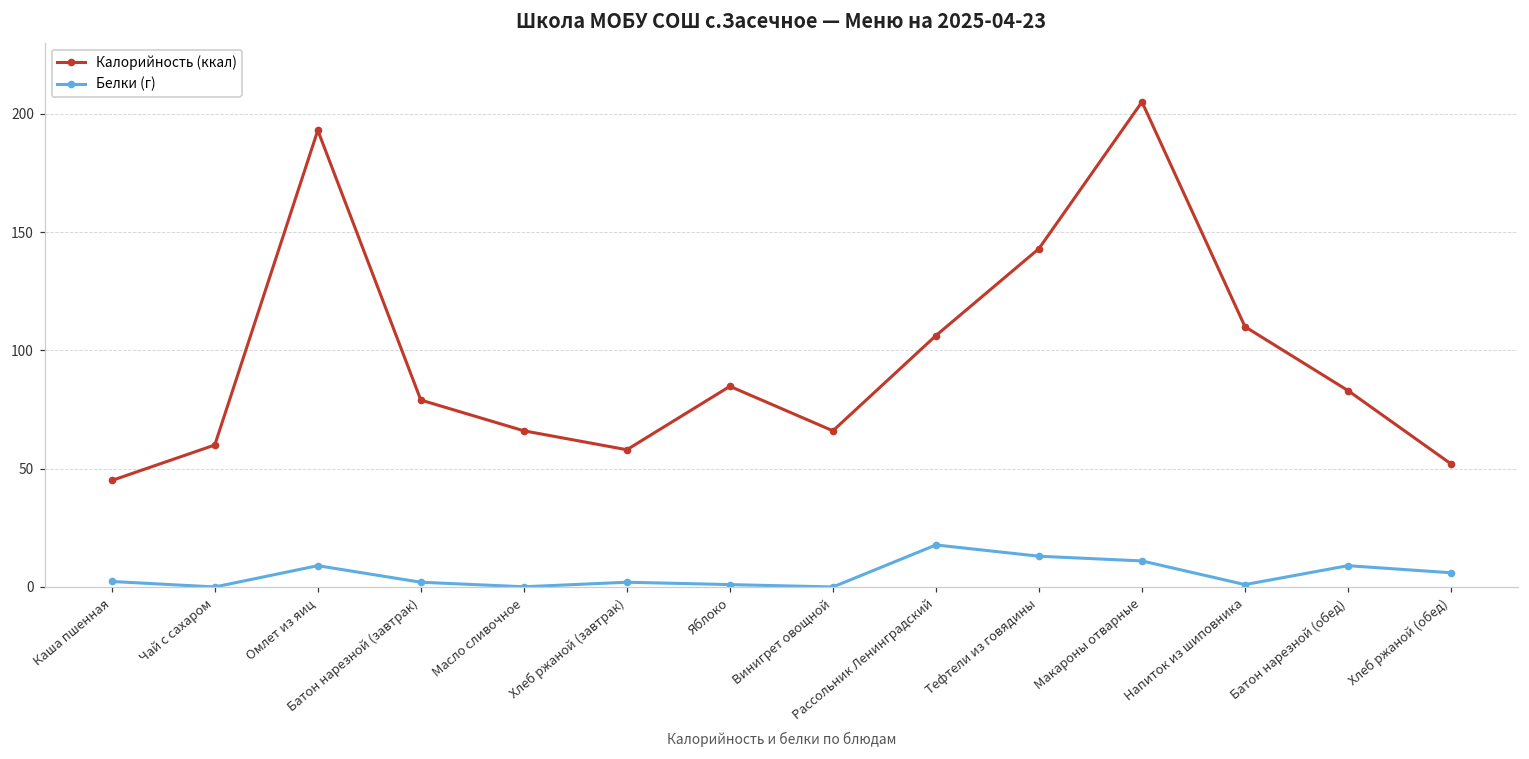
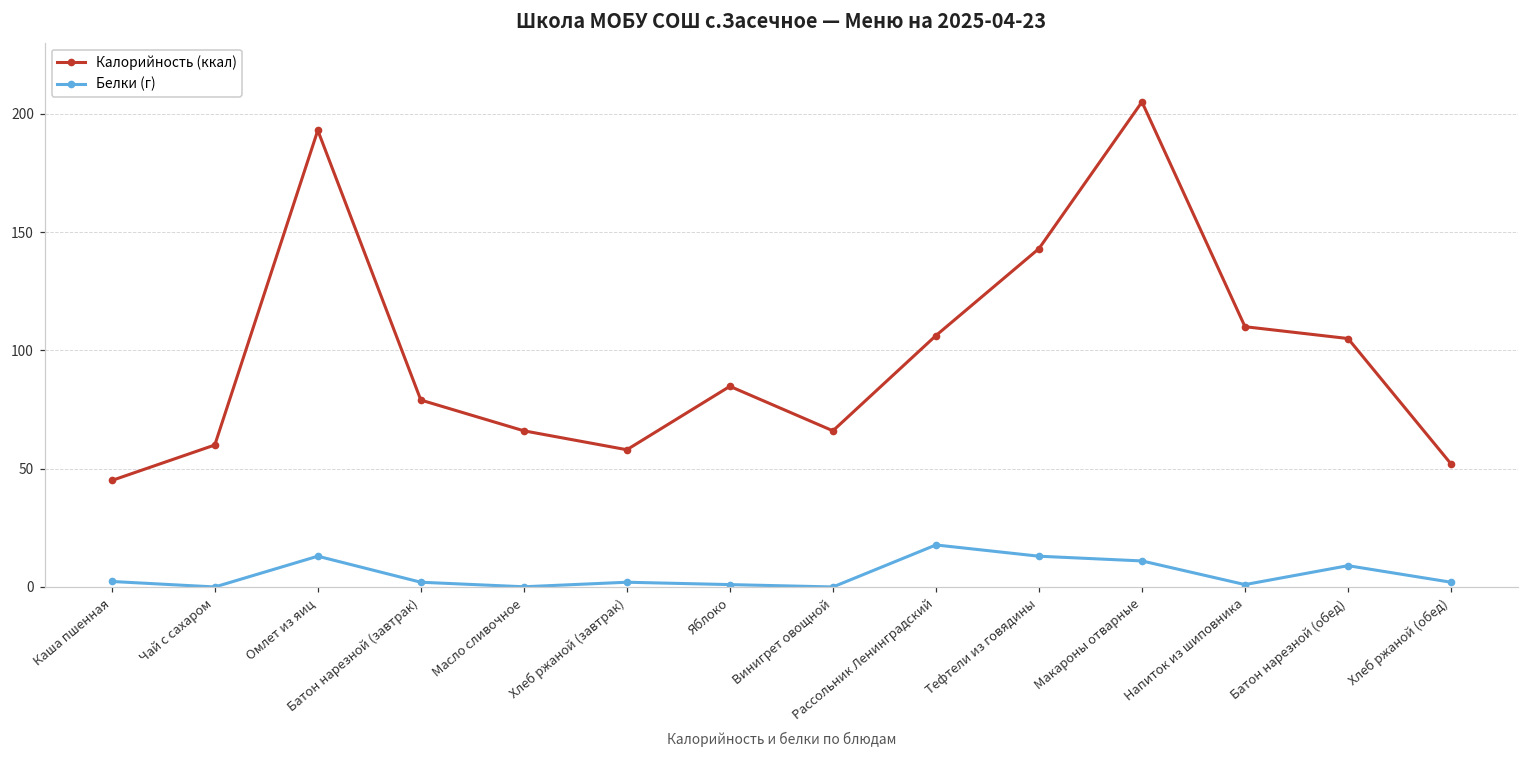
  {
    "Калорийность (ккал)": {
      "Каша пшенная": 45,
      "Чай с сахаром": 60,
      "Омлет из яиц": 193,
      "Батон нарезной (завтрак)": 79,
      "Масло сливочное": 66,
      "Хлеб ржаной (завтрак)": 58,
      "Яблоко": 85,
      "Винигрет овощной": 66,
      "Рассольник Ленинградский": 106,
      "Тефтели из говядины": 143,
      "Макароны отварные": 205,
      "Напиток из шиповника": 110,
-     "Батон нарезной (обед)": 83,
+     "Батон нарезной (обед)": 105,
      "Хлеб ржаной (обед)": 52
    },
    "Белки (г)": {
      "Каша пшенная": 2,
      "Чай с сахаром": 0,
-     "Омлет из яиц": 9,
+     "Омлет из яиц": 13,
      "Батон нарезной (завтрак)": 2,
      "Масло сливочное": 0,
      "Хлеб ржаной (завтрак)": 2,
      "Яблоко": 1,
      "Винигрет овощной": 0,
      "Рассольник Ленинградский": 18,
      "Тефтели из говядины": 13,
      "Макароны отварные": 11,
      "Напиток из шиповника": 1,
      "Батон нарезной (обед)": 9,
-     "Хлеб ржаной (обед)": 6
+     "Хлеб ржаной (обед)": 2
    }
  }
